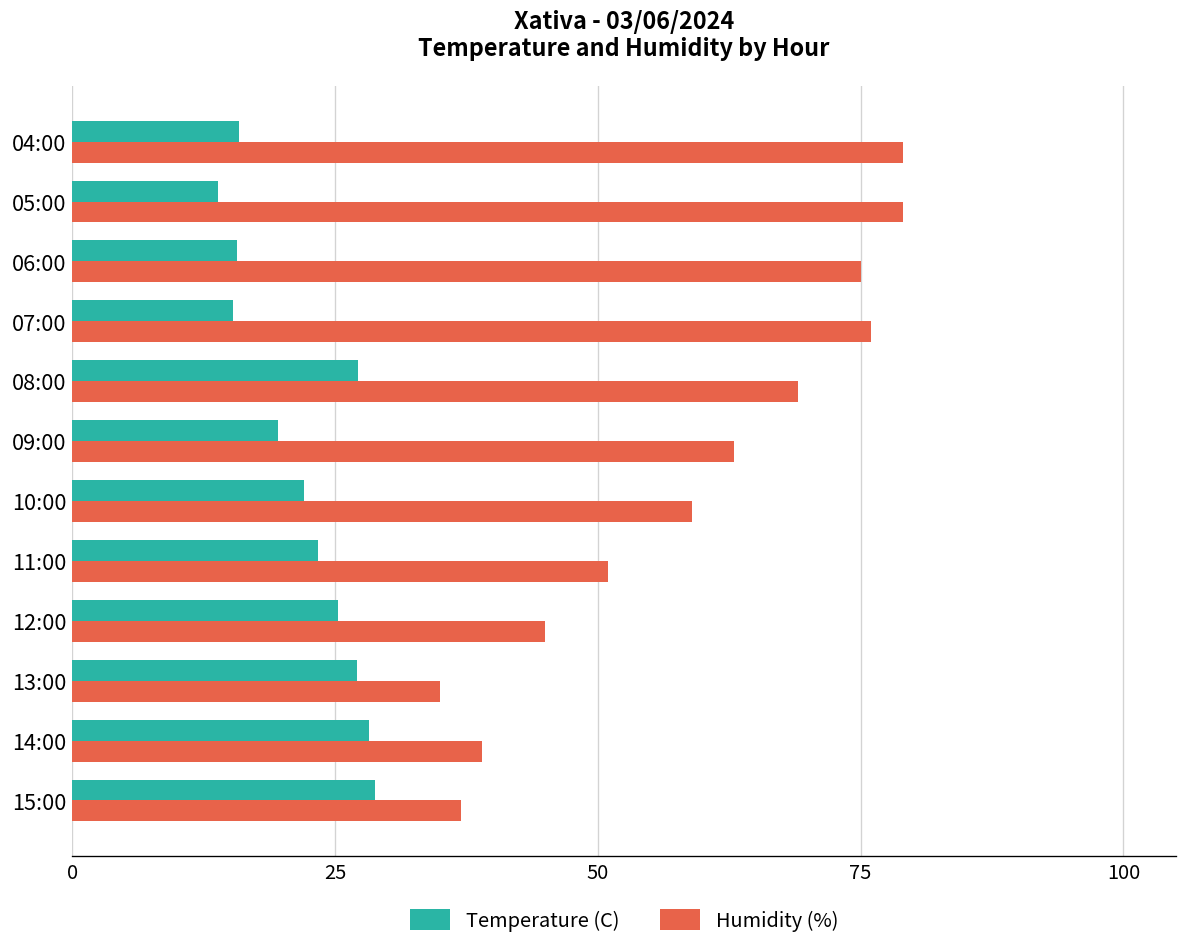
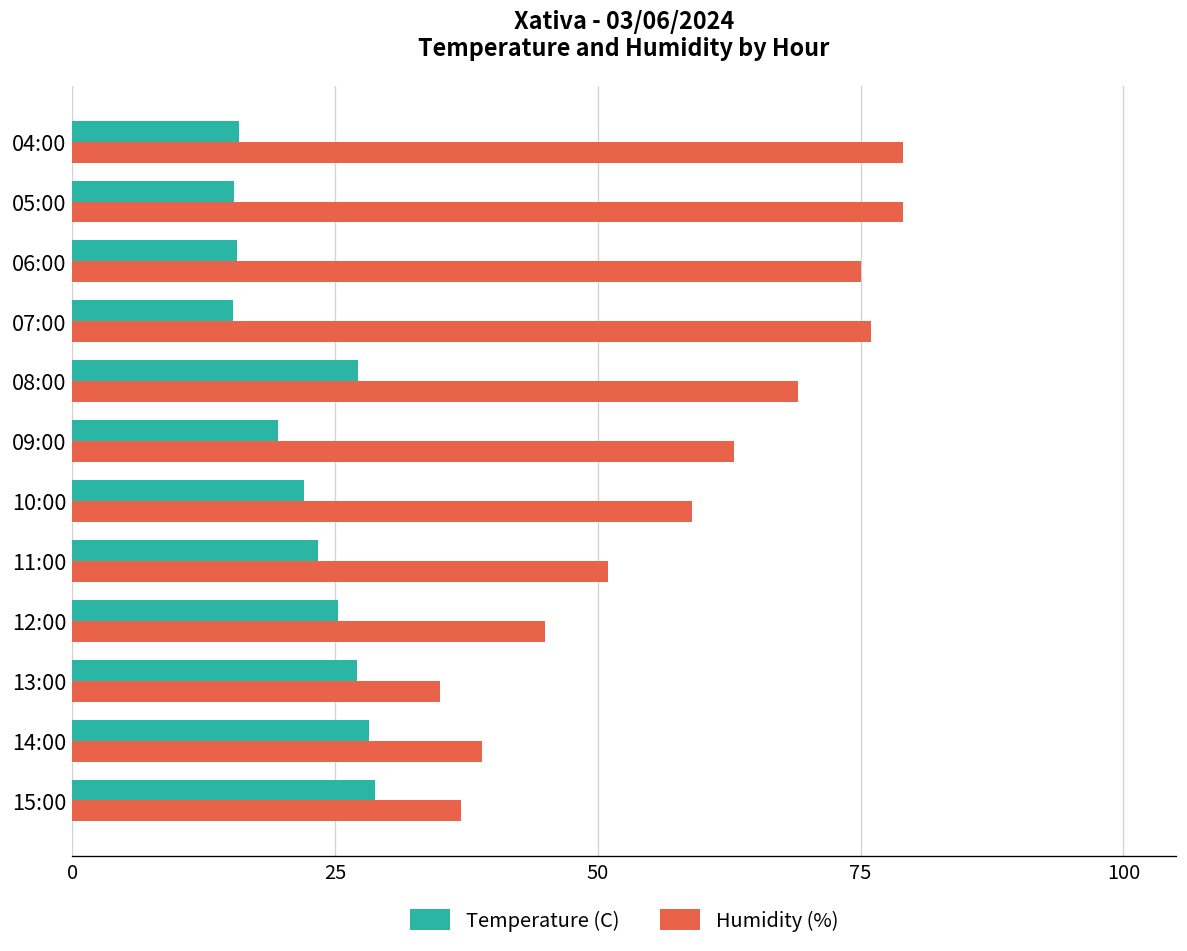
  {
    "Temperature (C)": {
      "04:00": 16,
-     "05:00": 14,
+     "05:00": 15,
      "06:00": 16,
      "07:00": 15,
      "08:00": 27,
      "09:00": 20,
      "10:00": 22,
      "11:00": 23,
      "12:00": 25,
      "13:00": 27,
      "14:00": 28,
      "15:00": 29
    },
    "Humidity (%)": {
      "04:00": 79,
      "05:00": 79,
      "06:00": 75,
      "07:00": 76,
      "08:00": 69,
      "09:00": 63,
      "10:00": 59,
      "11:00": 51,
      "12:00": 45,
      "13:00": 35,
      "14:00": 39,
      "15:00": 37
    }
  }
